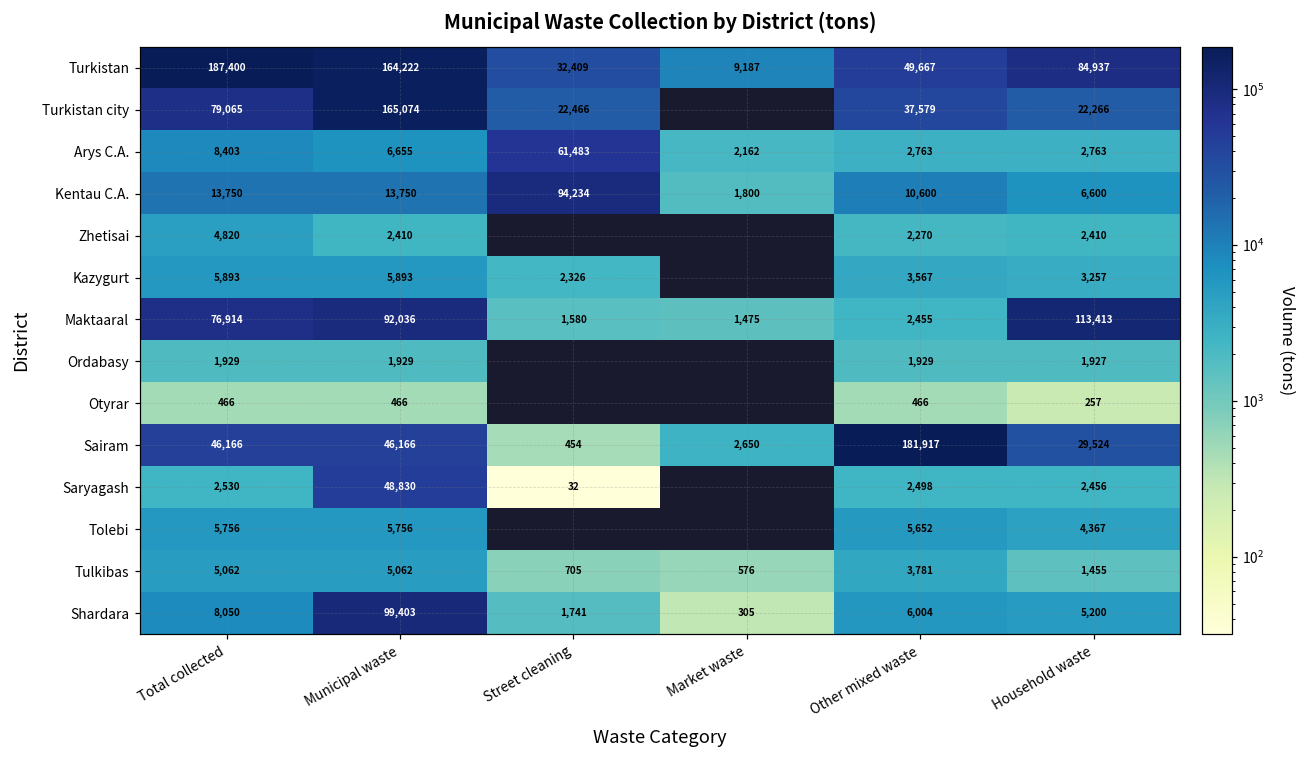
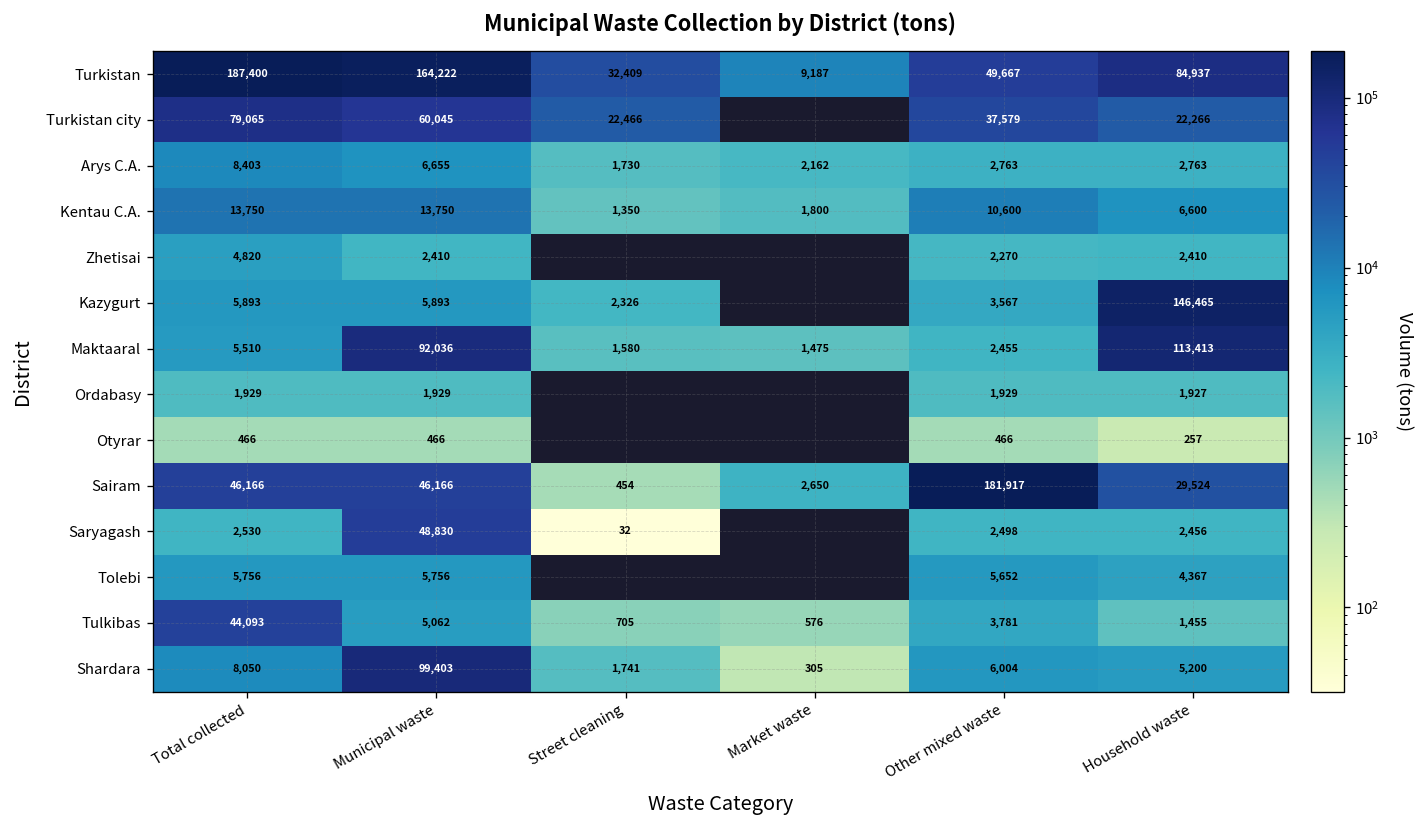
  {
    "Turkistan": {
      "Total collected": "187,400",
      "Municipal waste": "164,222",
      "Street cleaning": "32,409",
      "Market waste": "9,187",
      "Other mixed waste": "49,667",
      "Household waste": "84,937"
    },
    "Turkistan city": {
      "Total collected": "79,065",
-     "Municipal waste": "165,074",
+     "Municipal waste": "60,045",
      "Street cleaning": "22,466",
      "Other mixed waste": "37,579",
      "Household waste": "22,266"
    },
    "Arys C.A.": {
      "Total collected": "8,403",
      "Municipal waste": "6,655",
-     "Street cleaning": "61,483",
+     "Street cleaning": "1,730",
      "Market waste": "2,162",
      "Other mixed waste": "2,763",
      "Household waste": "2,763"
    },
    "Kentau C.A.": {
      "Total collected": "13,750",
      "Municipal waste": "13,750",
-     "Street cleaning": "94,234",
+     "Street cleaning": "1,350",
      "Market waste": "1,800",
      "Other mixed waste": "10,600",
      "Household waste": "6,600"
    },
    "Zhetisai": {
      "Total collected": "4,820",
      "Municipal waste": "2,410",
      "Other mixed waste": "2,270",
      "Household waste": "2,410"
    },
    "Kazygurt": {
      "Total collected": "5,893",
      "Municipal waste": "5,893",
      "Street cleaning": "2,326",
      "Other mixed waste": "3,567",
-     "Household waste": "3,257"
+     "Household waste": "146,465"
    },
    "Maktaaral": {
-     "Total collected": "76,914",
+     "Total collected": "5,510",
      "Municipal waste": "92,036",
      "Street cleaning": "1,580",
      "Market waste": "1,475",
      "Other mixed waste": "2,455",
      "Household waste": "113,413"
    },
    "Ordabasy": {
      "Total collected": "1,929",
      "Municipal waste": "1,929",
      "Other mixed waste": "1,929",
      "Household waste": "1,927"
    },
    "Otyrar": {
      "Total collected": "466",
      "Municipal waste": "466",
      "Other mixed waste": "466",
      "Household waste": "257"
    },
    "Sairam": {
      "Total collected": "46,166",
      "Municipal waste": "46,166",
      "Street cleaning": "454",
      "Market waste": "2,650",
      "Other mixed waste": "181,917",
      "Household waste": "29,524"
    },
    "Saryagash": {
      "Total collected": "2,530",
      "Municipal waste": "48,830",
      "Street cleaning": "32",
      "Other mixed waste": "2,498",
      "Household waste": "2,456"
    },
    "Tolebi": {
      "Total collected": "5,756",
      "Municipal waste": "5,756",
      "Other mixed waste": "5,652",
      "Household waste": "4,367"
    },
    "Tulkibas": {
-     "Total collected": "5,062",
+     "Total collected": "44,093",
      "Municipal waste": "5,062",
      "Street cleaning": "705",
      "Market waste": "576",
      "Other mixed waste": "3,781",
      "Household waste": "1,455"
    },
    "Shardara": {
      "Total collected": "8,050",
      "Municipal waste": "99,403",
      "Street cleaning": "1,741",
      "Market waste": "305",
      "Other mixed waste": "6,004",
      "Household waste": "5,200"
    }
  }
